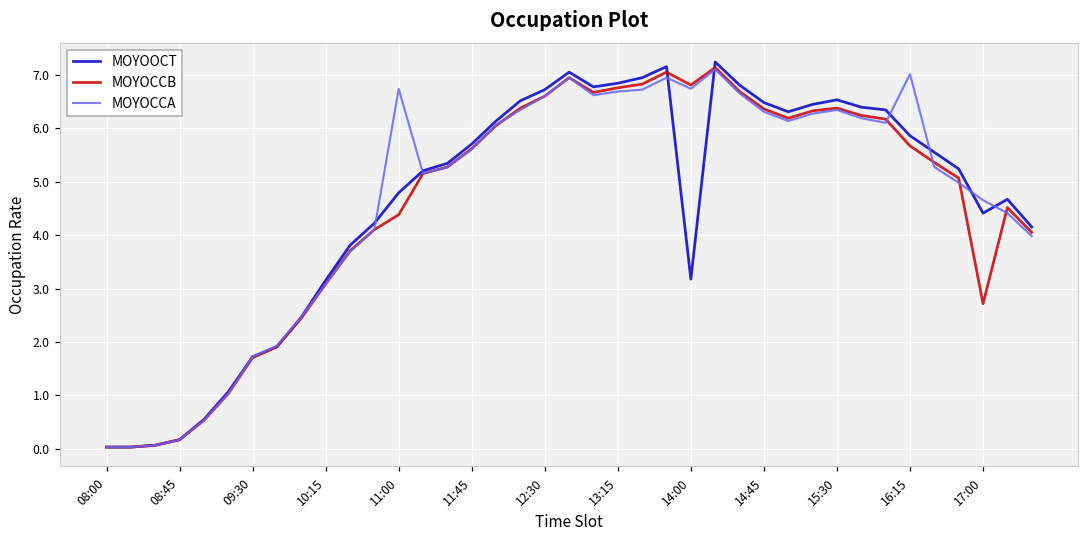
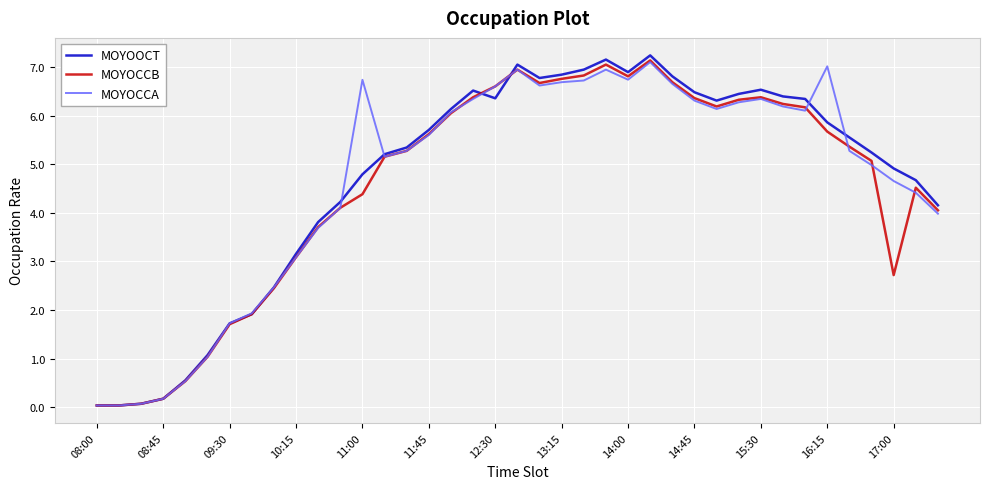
  {
    "MOYOOCT": {
      "10:15": 3.2,
      "11:00": 4.8,
      "11:45": 5.7,
-     "12:30": 6.7,
+     "12:30": 6.4,
      "13:15": 6.8,
-     "14:00": 3.2,
+     "14:00": 6.9,
      "14:45": 6.5,
      "15:30": 6.5,
      "16:15": 5.9,
-     "17:00": 4.4
+     "17:00": 4.9
    },
    "MOYOCCB": {
      "11:00": 4.4,
      "13:15": 6.8,
      "14:00": 6.8,
      "16:15": 5.7,
      "17:00": 2.7
    },
    "MOYOCCA": {
      "11:00": 6.7,
      "13:15": 6.7,
      "14:00": 6.7,
      "16:15": 7.0,
      "17:00": 4.7
    }
  }
